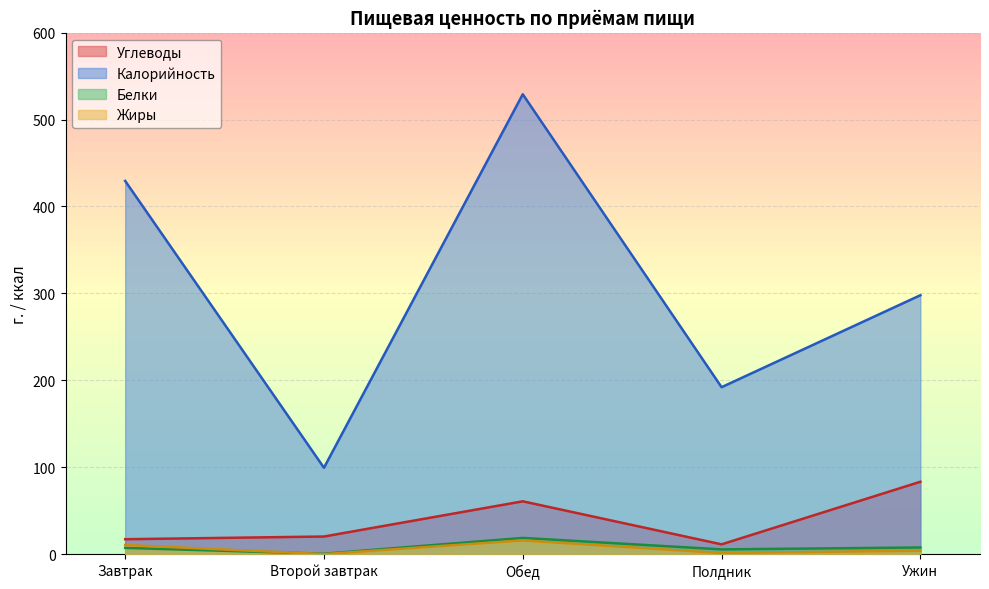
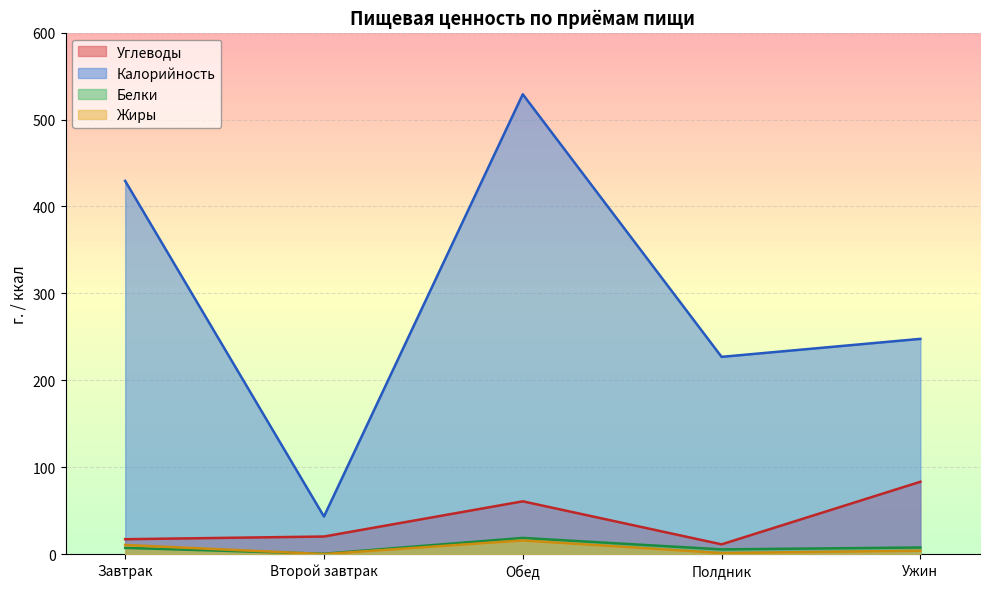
  {
    "Углеводы": {
      "Завтрак": 20,
      "Второй завтрак": 20,
      "Обед": 60,
      "Полдник": 10,
      "Ужин": 80
    },
    "Калорийность": {
      "Завтрак": 430,
-     "Второй завтрак": 100,
+     "Второй завтрак": 40,
      "Обед": 530,
-     "Полдник": 190,
-     "Ужин": 300
+     "Полдник": 230,
+     "Ужин": 250
    },
    "Белки": {
      "Завтрак": 10,
      "Полдник": 10,
      "Ужин": 10
    },
    "Жиры": {
      "Завтрак": 10,
      "Полдник": 0,
      "Ужин": 0
    }
  }
